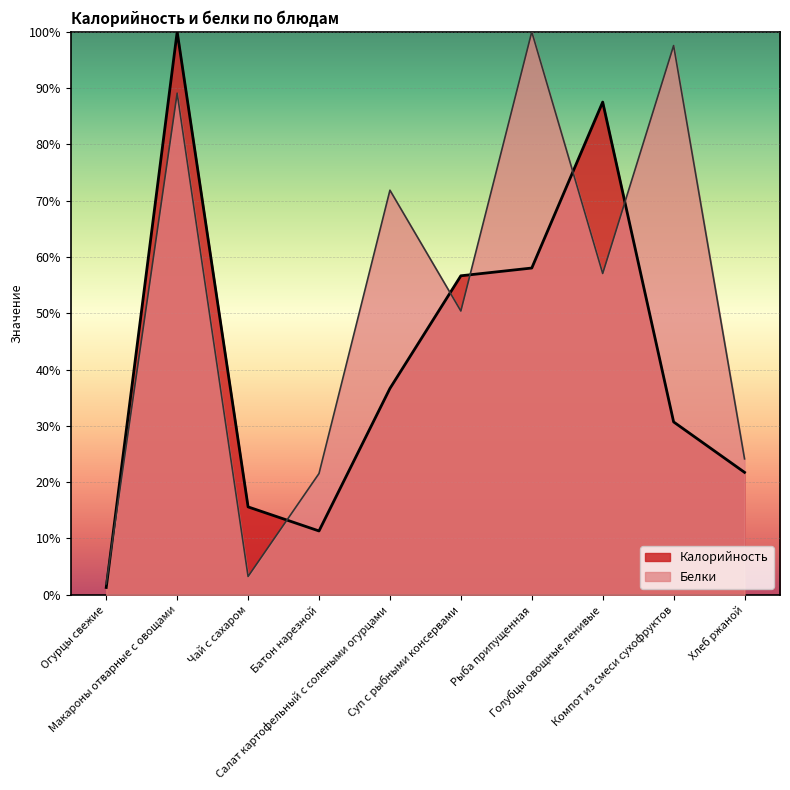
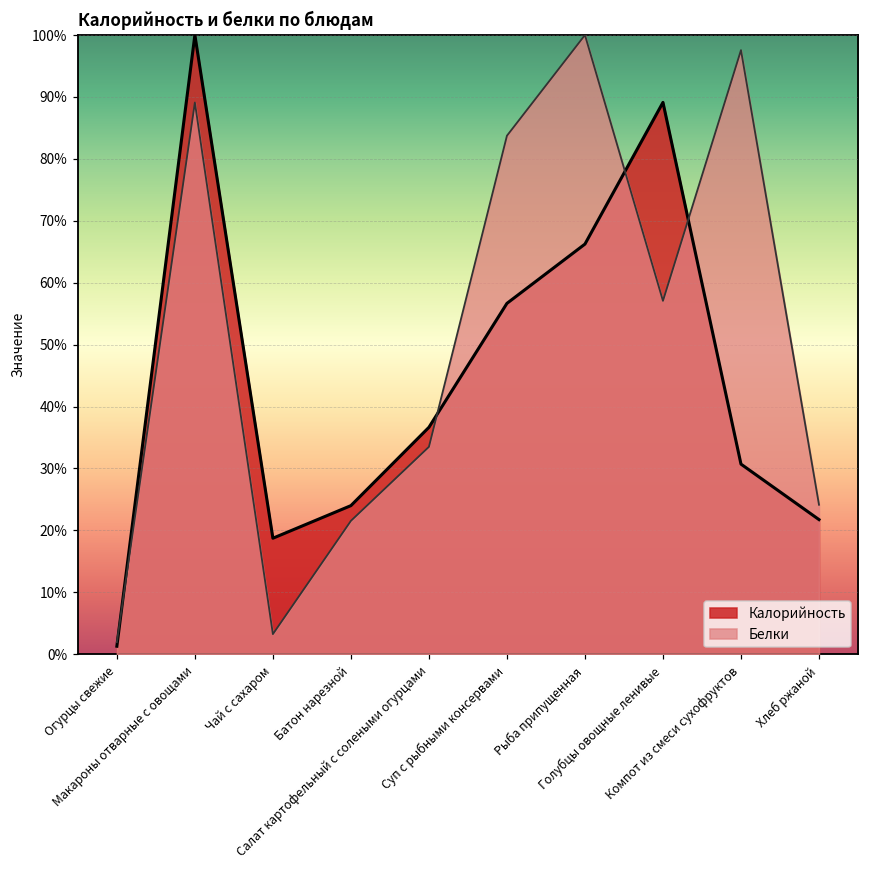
  {
    "Калорийность": {
      "Огурцы свежие": "1%",
      "Макароны отварные с овощами": "100%",
-     "Чай с сахаром": "16%",
-     "Батон нарезной": "11%",
+     "Чай с сахаром": "19%",
+     "Батон нарезной": "24%",
      "Салат картофельный с солеными огурцами": "37%",
      "Суп с рыбными консервами": "57%",
-     "Рыба припущенная": "58%",
-     "Голубцы овощные ленивые": "88%",
+     "Рыба припущенная": "66%",
+     "Голубцы овощные ленивые": "89%",
      "Компот из смеси сухофруктов": "31%",
      "Хлеб ржаной": "22%"
    },
    "Белки": {
      "Огурцы свежие": "2%",
      "Макароны отварные с овощами": "89%",
      "Чай с сахаром": "3%",
      "Батон нарезной": "22%",
-     "Салат картофельный с солеными огурцами": "72%",
-     "Суп с рыбными консервами": "50%",
+     "Салат картофельный с солеными огурцами": "33%",
+     "Суп с рыбными консервами": "84%",
      "Рыба припущенная": "100%",
      "Голубцы овощные ленивые": "57%",
      "Компот из смеси сухофруктов": "98%",
      "Хлеб ржаной": "24%"
    }
  }
